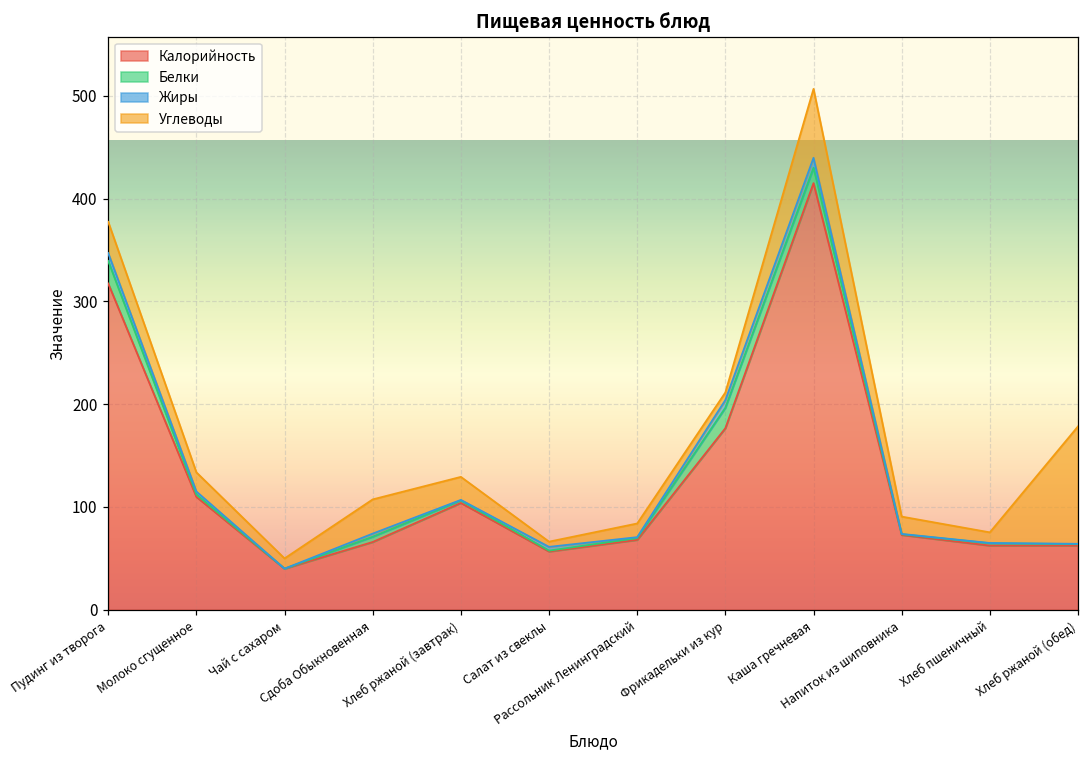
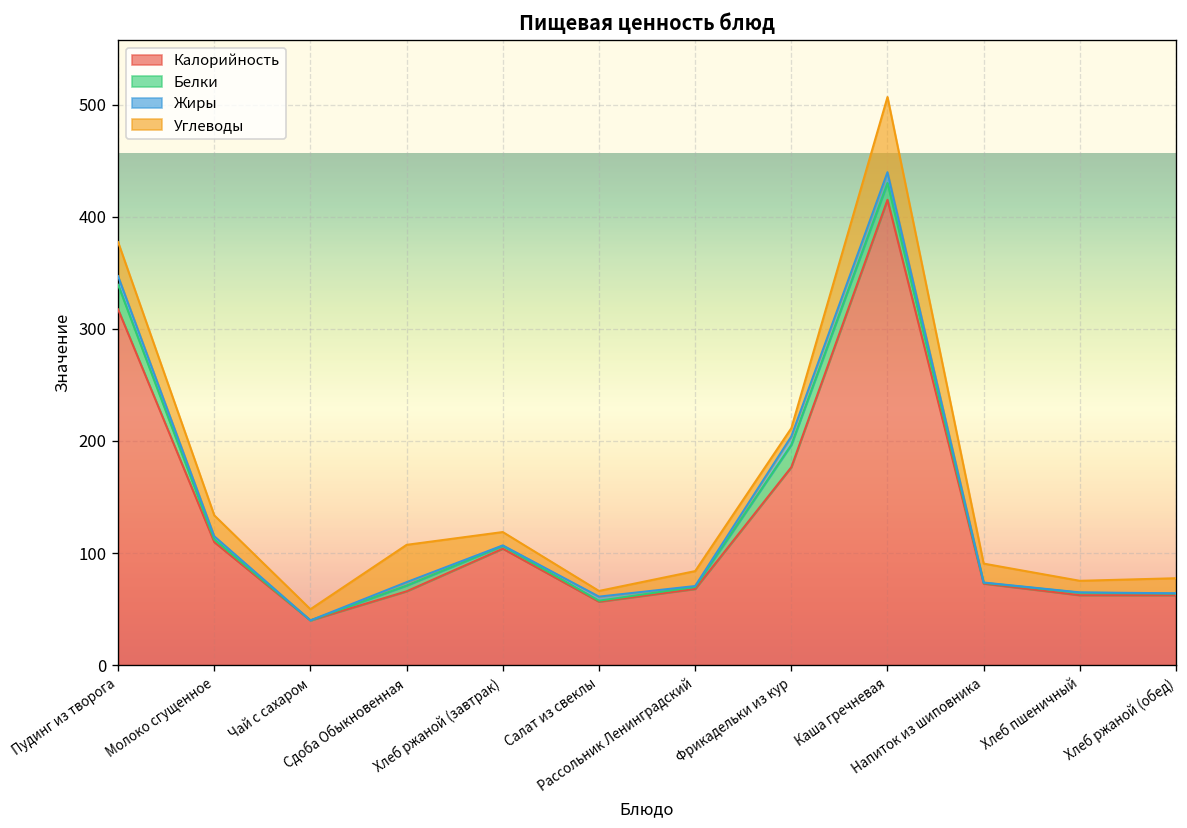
  {
    "Калорийность": {
      "Пудинг из творога": 320,
      "Сдоба Обыкновенная": 70,
      "Фрикадельки из кур": 180,
      "Каша гречневая": 420
    },
    "Белки": {
      "Пудинг из творога": 20,
      "Сдоба Обыкновенная": 10,
      "Фрикадельки из кур": 20,
      "Каша гречневая": 10
    },
    "Жиры": {
      "Пудинг из творога": 10,
      "Молоко сгущенное": 0,
      "Сдоба Обыкновенная": 0,
      "Салат из свеклы": 0,
      "Фрикадельки из кур": 10,
      "Каша гречневая": 10
    },
    "Углеводы": {
      "Пудинг из творога": 30,
      "Молоко сгущенное": 20,
      "Чай с сахаром": 10,
      "Сдоба Обыкновенная": 30,
-     "Хлеб ржаной (завтрак)": 20,
+     "Хлеб ржаной (завтрак)": 10,
      "Салат из свеклы": 10,
      "Рассольник Ленинградский": 10,
      "Фрикадельки из кур": 10,
      "Каша гречневая": 70,
      "Напиток из шиповника": 20,
      "Хлеб пшеничный": 10,
-     "Хлеб ржаной (обед)": 110
+     "Хлеб ржаной (обед)": 10
    }
  }
